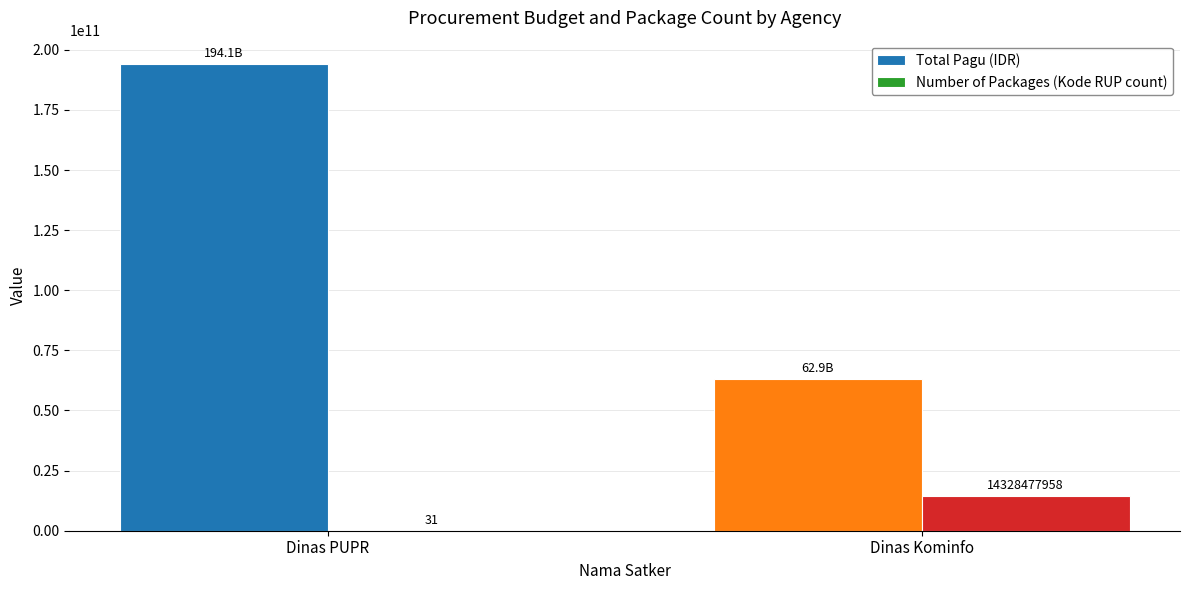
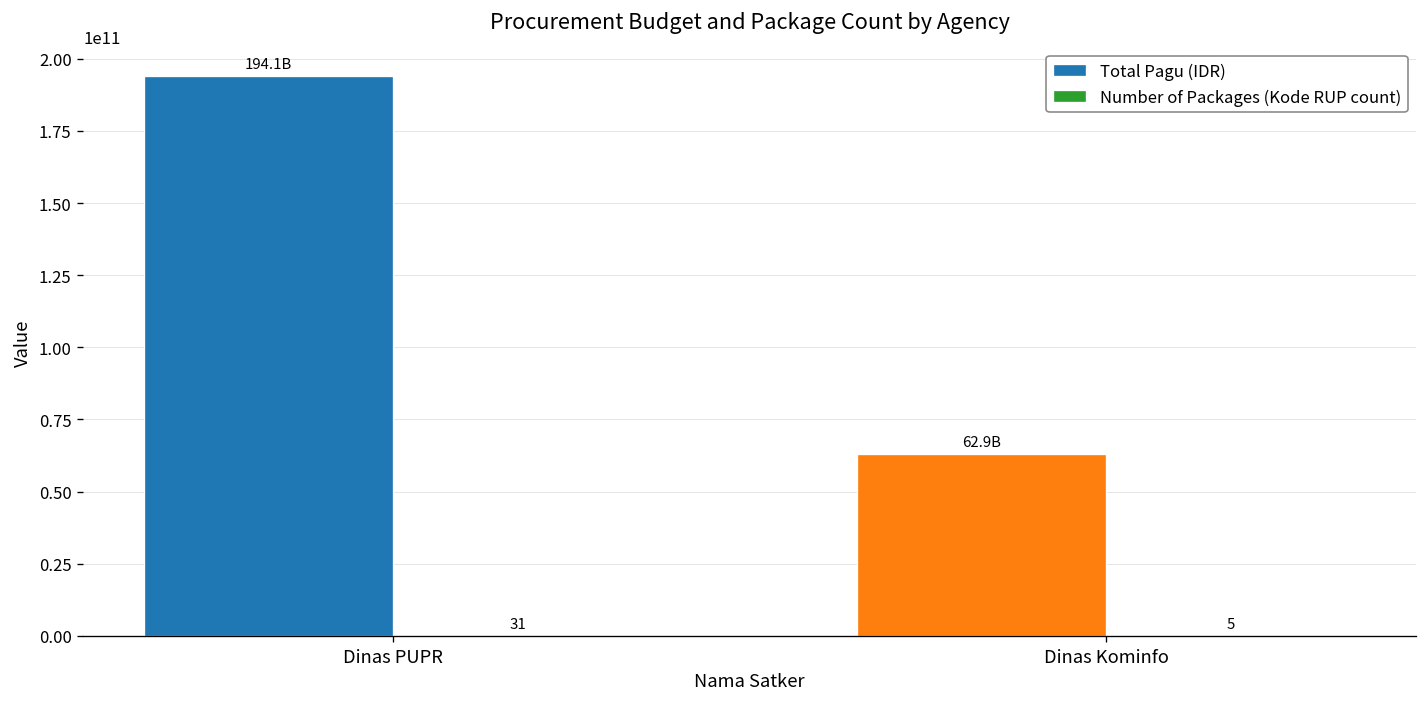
  {
    "Total Pagu (IDR)": {
      "Dinas PUPR": "194.1B",
      "Dinas Kominfo": "62.9B"
    },
    "Number of Packages (Kode RUP count)": {
      "Dinas PUPR": "31",
-     "Dinas Kominfo": "14328477958"
+     "Dinas Kominfo": "5"
    }
  }
